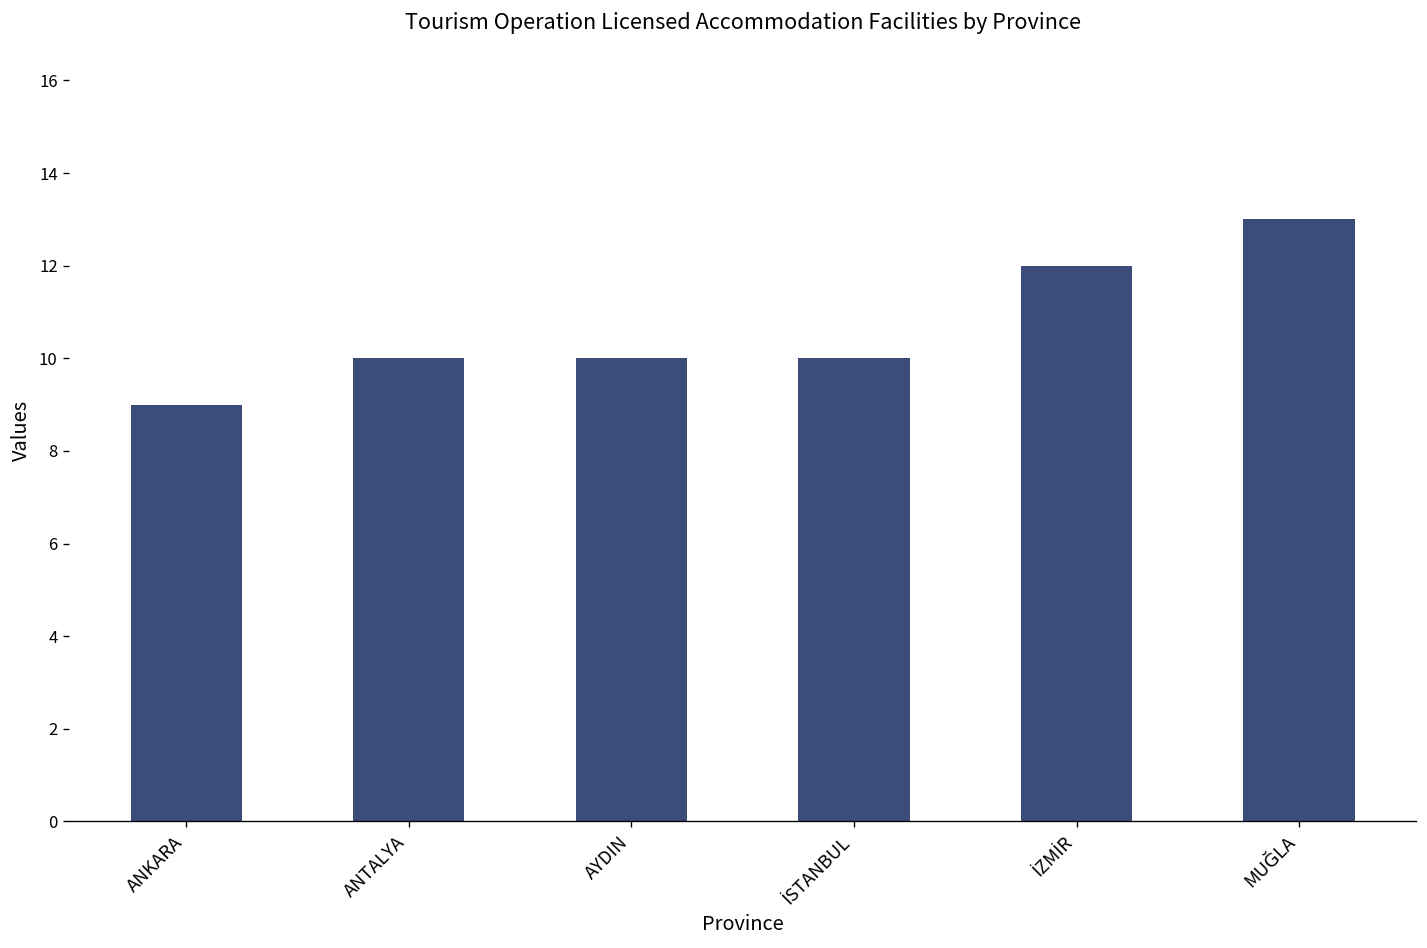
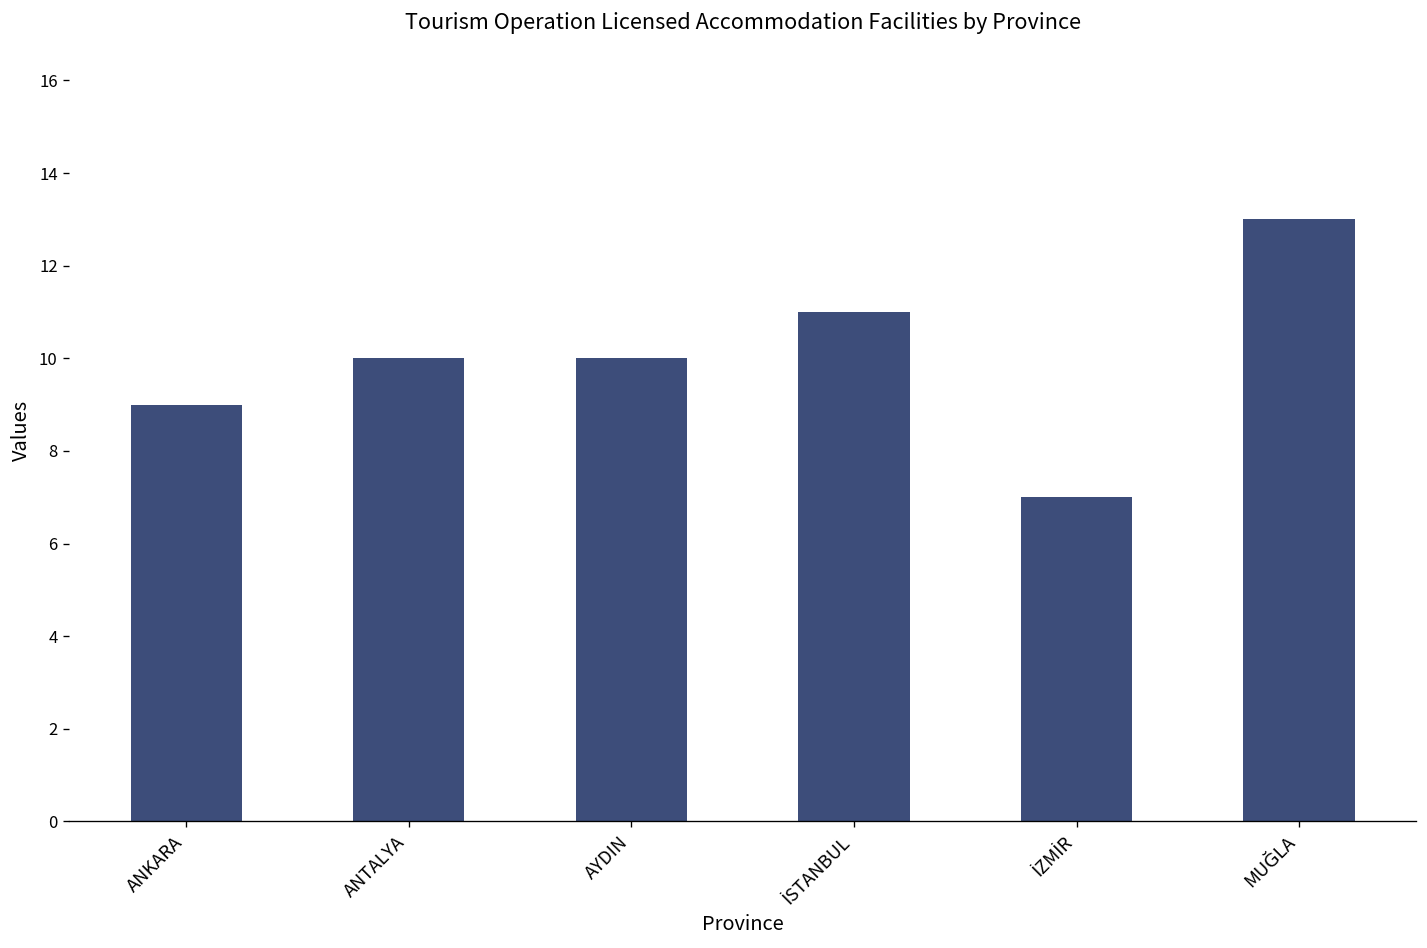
  {
    "ANKARA": 9,
    "ANTALYA": 10,
    "AYDIN": 10,
-   "İSTANBUL": 10,
-   "İZMİR": 12,
+   "İSTANBUL": 11,
+   "İZMİR": 7,
    "MUĞLA": 13
  }
